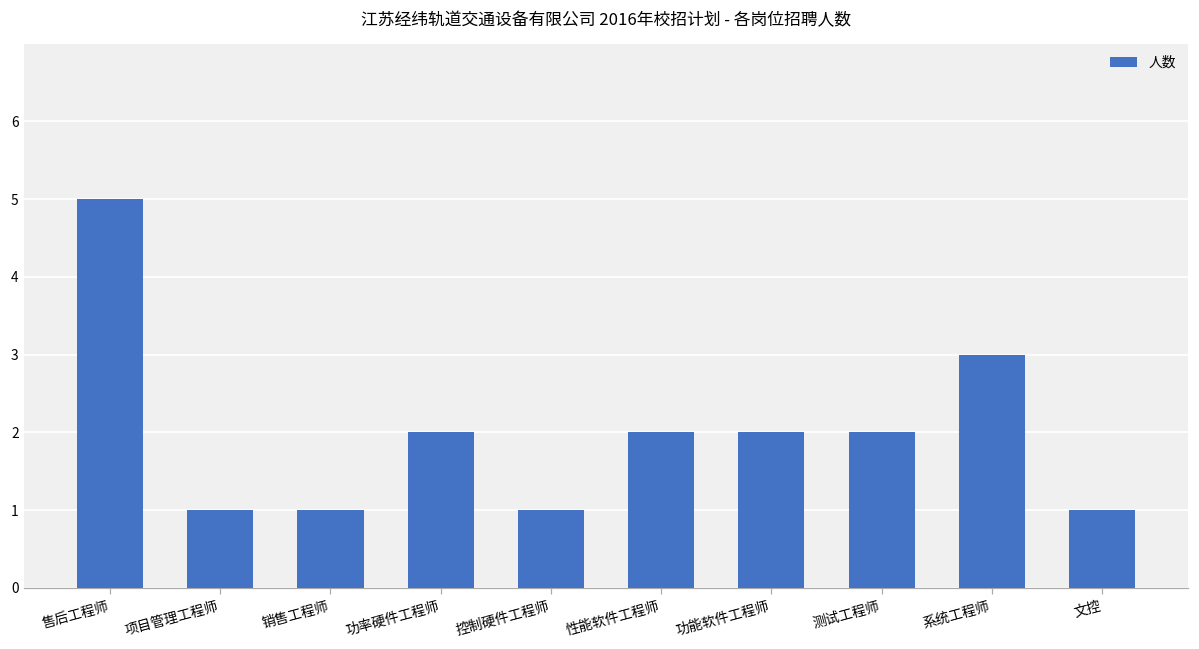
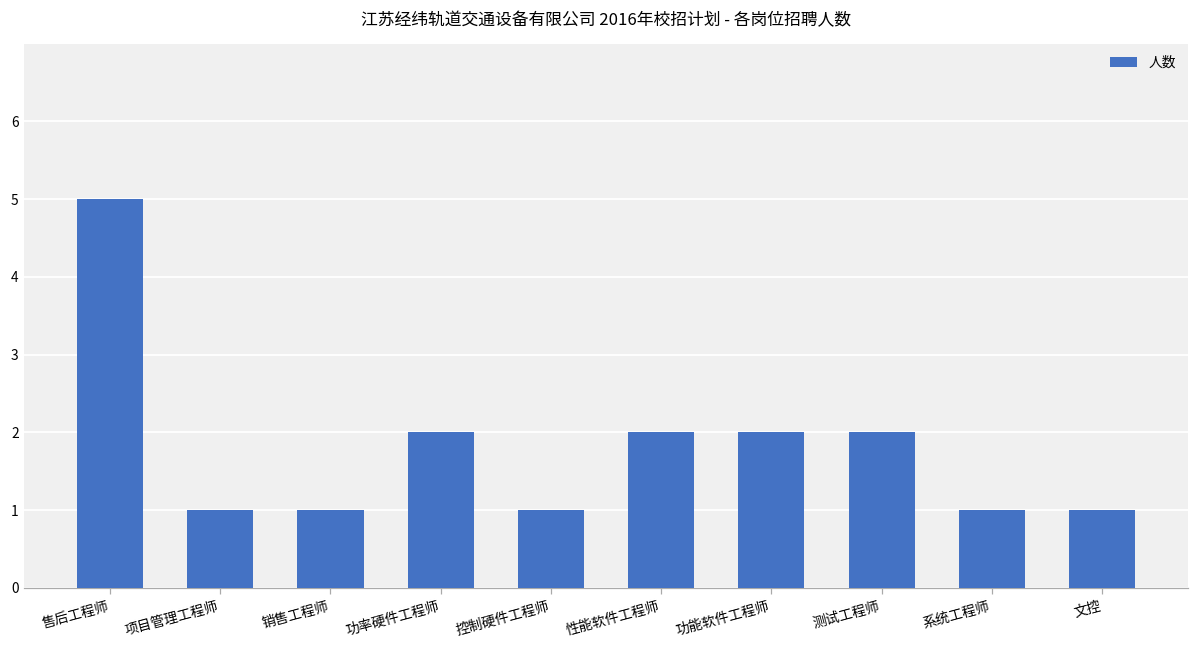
  {
    "售后工程师": 5,
    "项目管理工程师": 1,
    "销售工程师": 1,
    "功率硬件工程师": 2,
    "控制硬件工程师": 1,
    "性能软件工程师": 2,
    "功能软件工程师": 2,
    "测试工程师": 2,
-   "系统工程师": 3,
+   "系统工程师": 1,
    "文控": 1
  }
